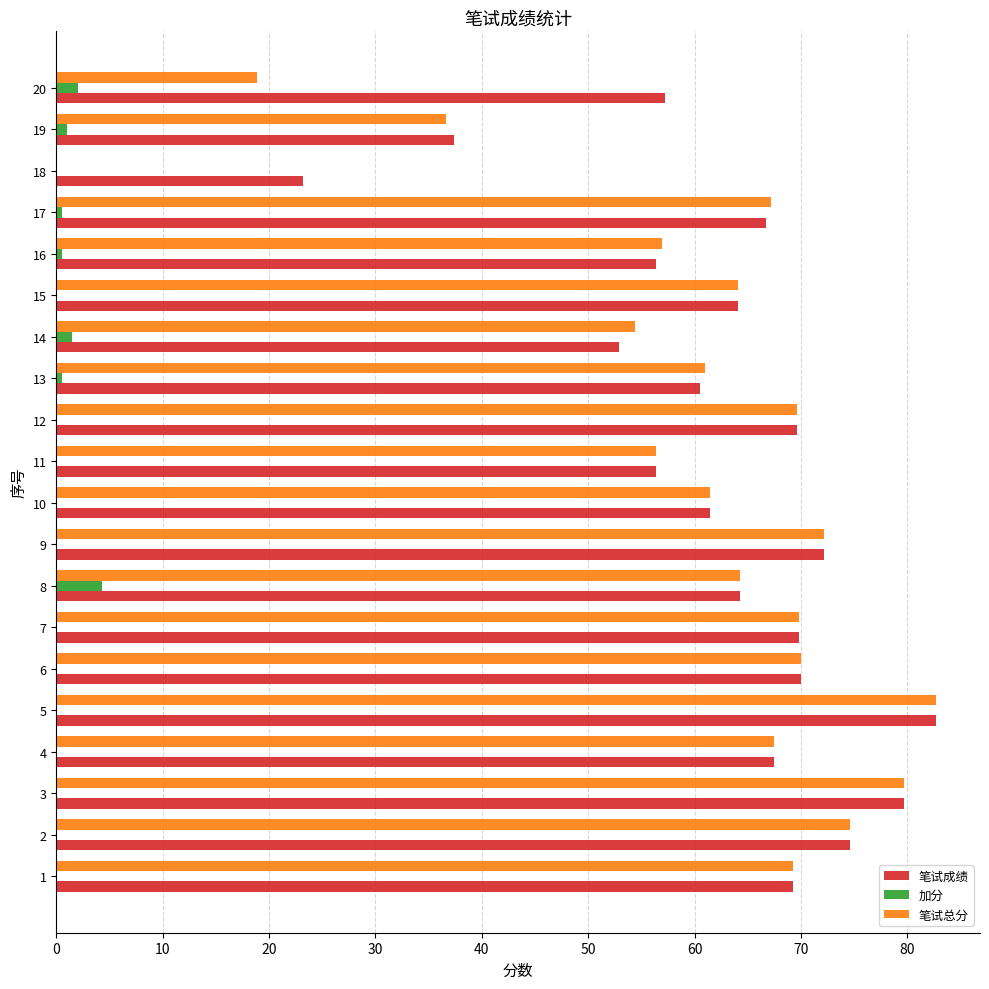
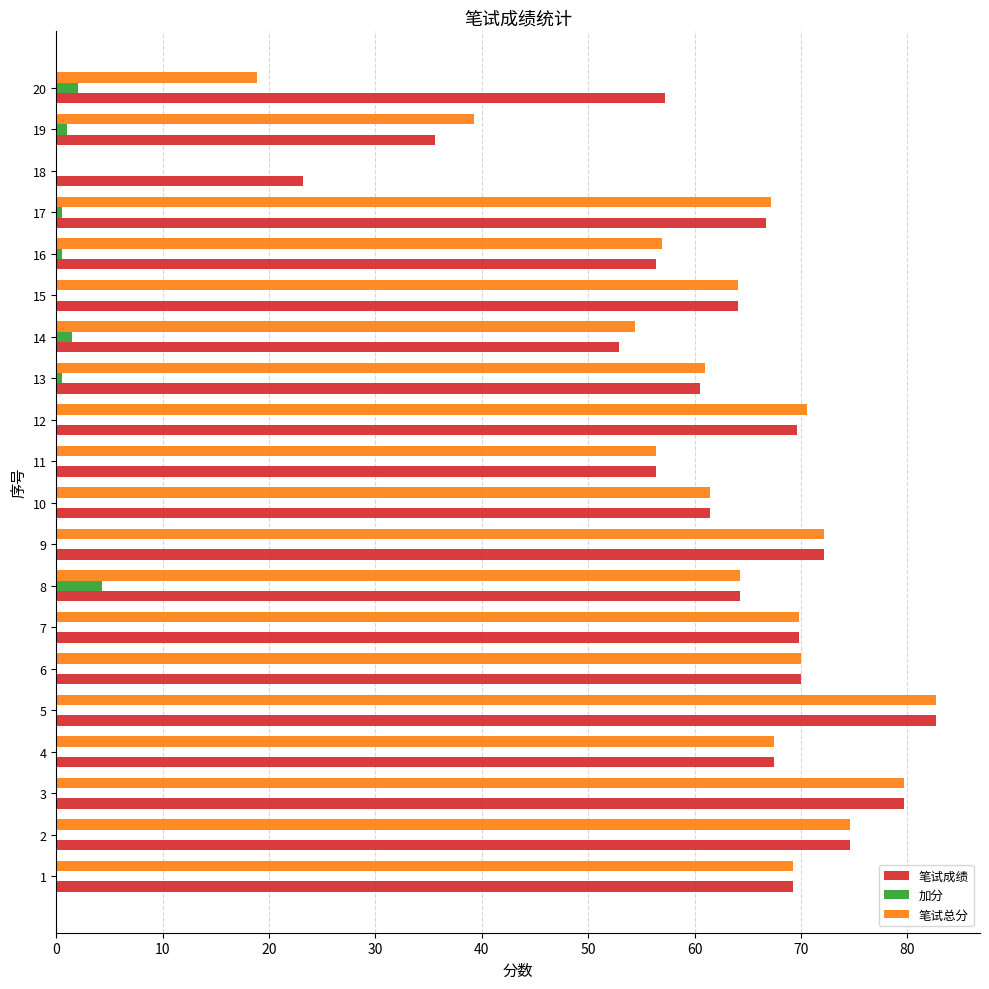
  {
    "笔试成绩": {
      "20": 57.2,
-     "19": 37.4,
+     "19": 35.6,
      "18": 23.2,
      "17": 66.7,
      "16": 56.4,
      "15": 64.1,
      "14": 52.9,
      "13": 60.5,
      "12": 69.6,
      "11": 56.4,
      "10": 61.5,
      "9": 72.2,
      "8": 64.3,
      "7": 69.8,
      "6": 70.0,
      "5": 82.7,
      "4": 67.5,
      "3": 79.7,
      "2": 74.6,
      "1": 69.3
    },
    "加分": {
      "20": 2.0,
      "19": 1.0,
      "18": 0.0,
      "17": 0.5,
      "16": 0.5,
      "15": 0.0,
      "14": 1.5,
      "13": 0.5,
      "12": 0.0,
      "11": 0.0,
      "10": 0.0,
      "9": 0.0,
      "8": 4.3,
      "7": 0.0,
      "6": 0.0,
      "5": 0.0,
      "4": 0.0,
      "3": 0.0,
      "2": 0.0,
      "1": 0.0
    },
    "笔试总分": {
      "20": 18.9,
-     "19": 36.6,
+     "19": 39.3,
      "18": 0.0,
      "17": 67.2,
      "16": 56.9,
      "15": 64.1,
      "14": 54.4,
      "13": 61.0,
-     "12": 69.6,
+     "12": 70.6,
      "11": 56.4,
      "10": 61.5,
      "9": 72.2,
      "8": 64.3,
      "7": 69.8,
      "6": 70.0,
      "5": 82.7,
      "4": 67.5,
      "3": 79.7,
      "2": 74.6,
      "1": 69.3
    }
  }
